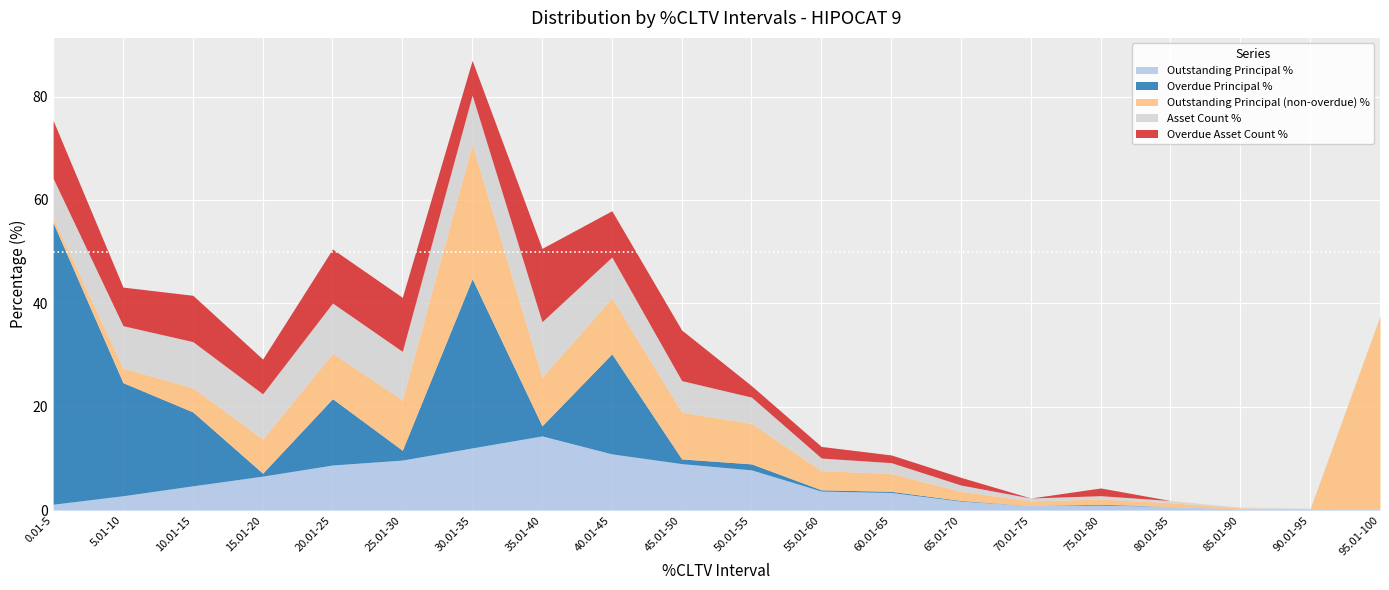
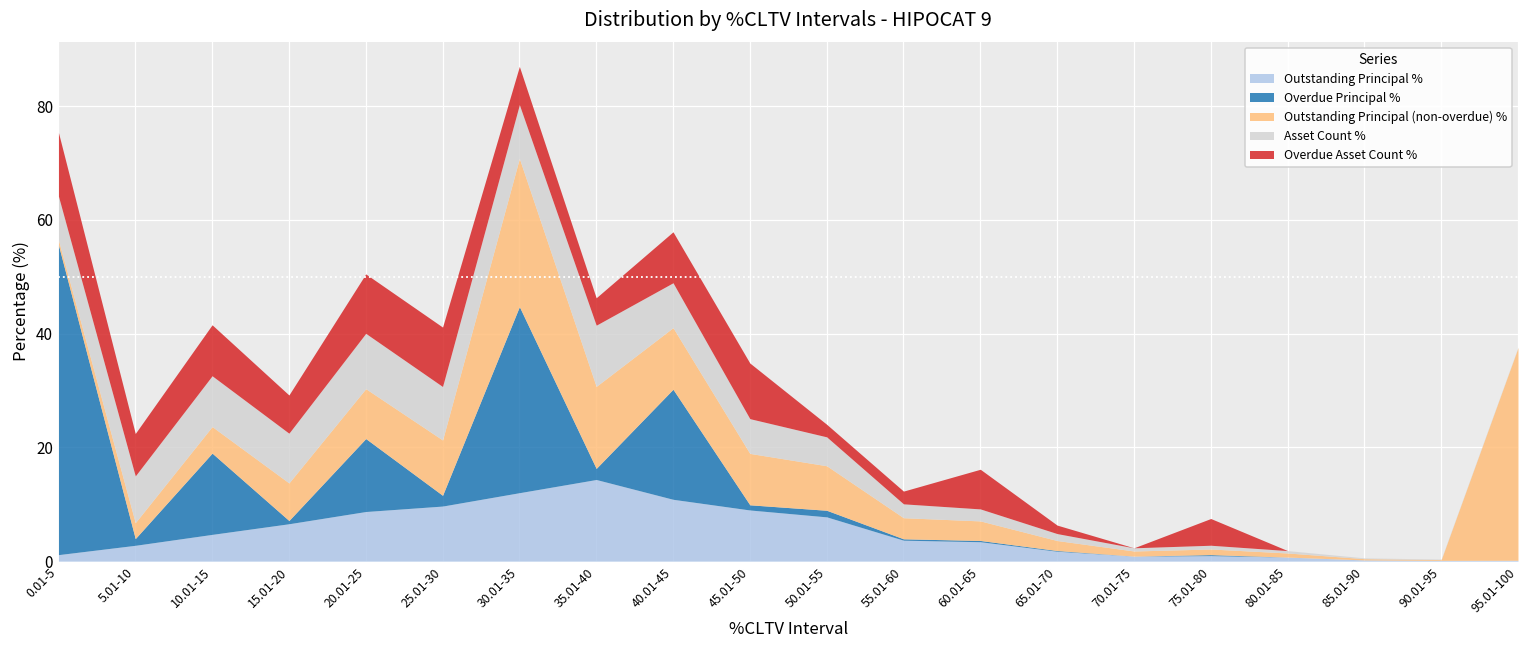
  {
    "Overdue Principal %": {
      "0.01-5": 54,
-     "5.01-10": 22,
+     "5.01-10": 1,
      "10.01-15": 14,
      "15.01-20": 1,
      "20.01-25": 13,
      "25.01-30": 2,
      "30.01-35": 33,
      "35.01-40": 2,
      "40.01-45": 19,
      "45.01-50": 1,
      "50.01-55": 1
    },
    "Outstanding Principal (non-overdue) %": {
      "0.01-5": 1,
      "5.01-10": 3,
      "10.01-15": 5,
      "15.01-20": 7,
      "20.01-25": 9,
      "25.01-30": 10,
      "30.01-35": 26,
-     "35.01-40": 9,
+     "35.01-40": 14,
      "40.01-45": 11,
      "45.01-50": 9,
      "50.01-55": 8,
      "55.01-60": 4,
      "60.01-65": 3,
      "65.01-70": 2,
      "70.01-75": 1,
      "75.01-80": 1
    },
    "Overdue Asset Count %": {
      "0.01-5": 11,
      "5.01-10": 7,
      "10.01-15": 9,
      "15.01-20": 7,
      "20.01-25": 10,
      "25.01-30": 10,
      "30.01-35": 7,
-     "35.01-40": 14,
+     "35.01-40": 5,
      "40.01-45": 9,
      "45.01-50": 10,
      "50.01-55": 2,
      "55.01-60": 2,
-     "60.01-65": 1,
+     "60.01-65": 7,
      "65.01-70": 1,
-     "75.01-80": 1
+     "75.01-80": 5
    }
  }
